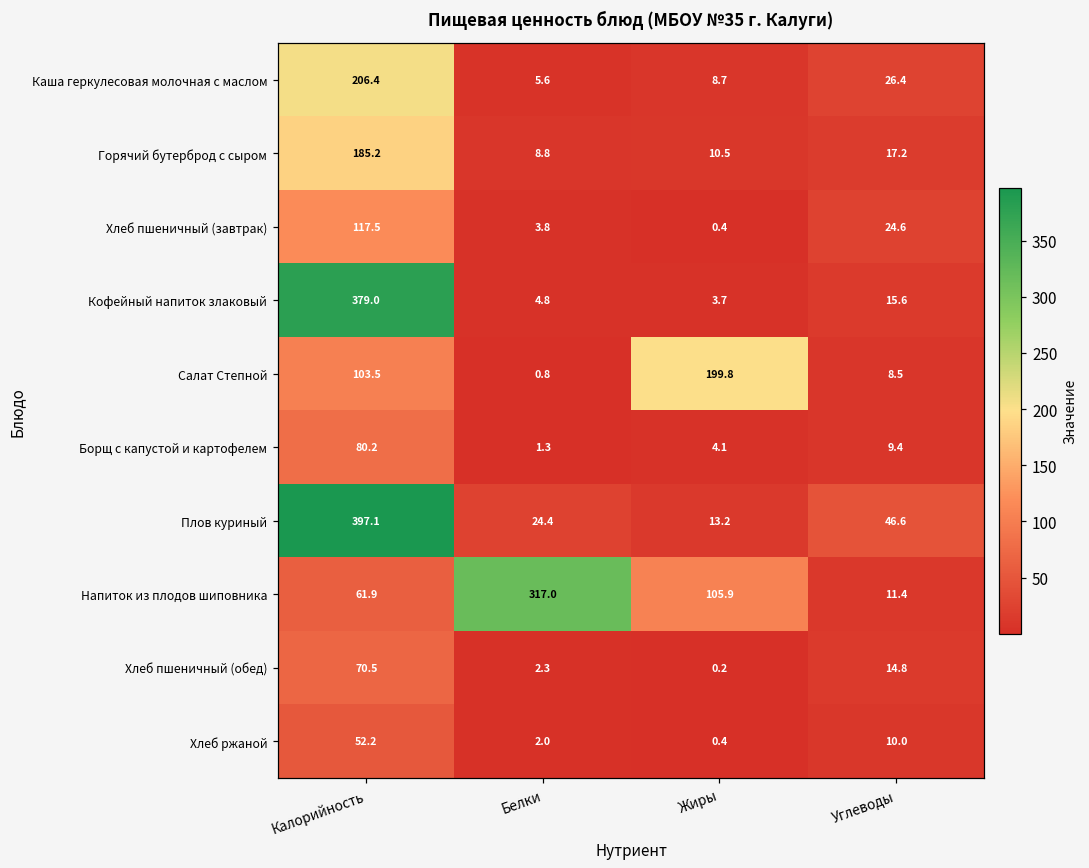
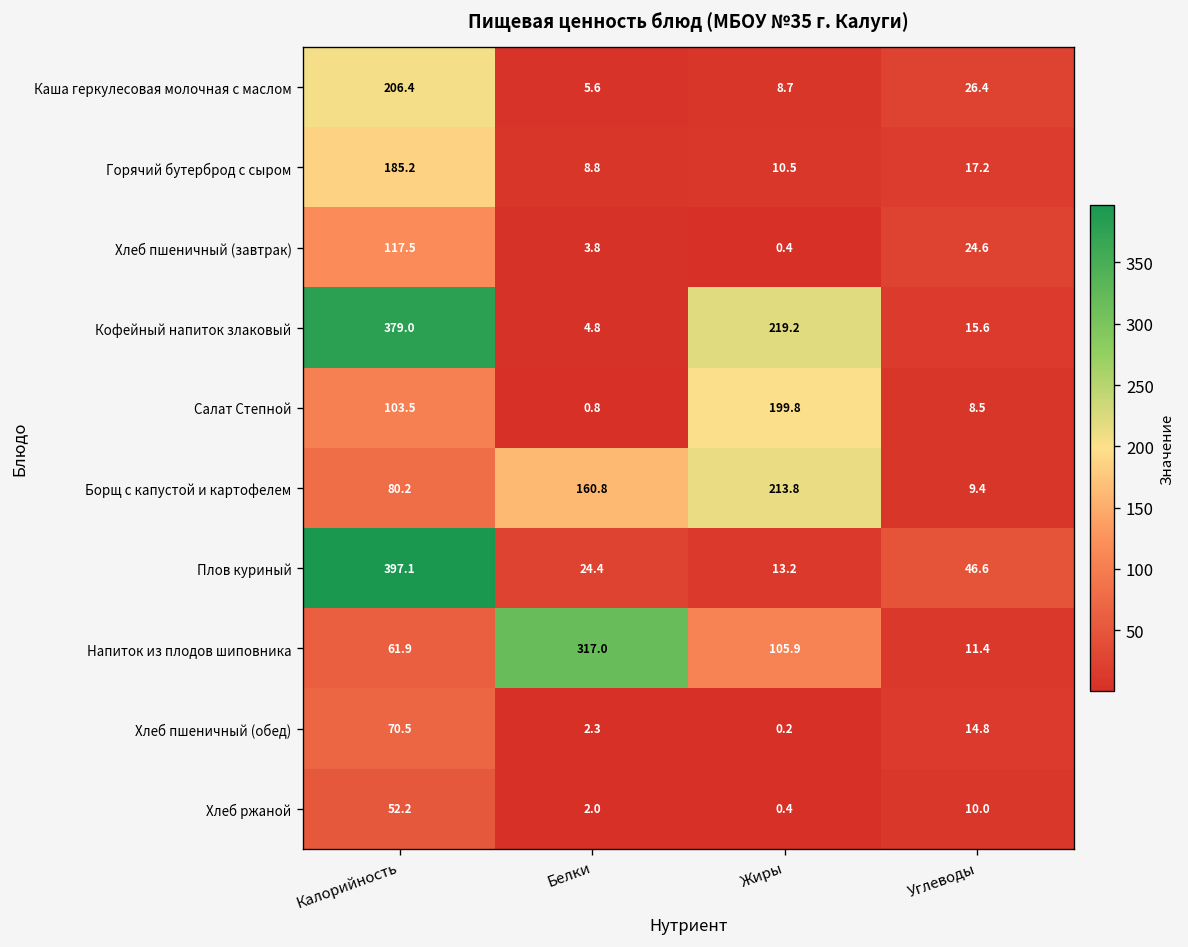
  {
    "Каша геркулесовая молочная с маслом": {
      "Калорийность": 206.4,
      "Белки": 5.6,
      "Жиры": 8.7,
      "Углеводы": 26.4
    },
    "Горячий бутерброд с сыром": {
      "Калорийность": 185.2,
      "Белки": 8.8,
      "Жиры": 10.5,
      "Углеводы": 17.2
    },
    "Хлеб пшеничный (завтрак)": {
      "Калорийность": 117.5,
      "Белки": 3.8,
      "Жиры": 0.4,
      "Углеводы": 24.6
    },
    "Кофейный напиток злаковый": {
      "Калорийность": 379.0,
      "Белки": 4.8,
-     "Жиры": 3.7,
+     "Жиры": 219.2,
      "Углеводы": 15.6
    },
    "Салат Степной": {
      "Калорийность": 103.5,
      "Белки": 0.8,
      "Жиры": 199.8,
      "Углеводы": 8.5
    },
    "Борщ с капустой и картофелем": {
      "Калорийность": 80.2,
-     "Белки": 1.3,
-     "Жиры": 4.1,
+     "Белки": 160.8,
+     "Жиры": 213.8,
      "Углеводы": 9.4
    },
    "Плов куриный": {
      "Калорийность": 397.1,
      "Белки": 24.4,
      "Жиры": 13.2,
      "Углеводы": 46.6
    },
    "Напиток из плодов шиповника": {
      "Калорийность": 61.9,
      "Белки": 317.0,
      "Жиры": 105.9,
      "Углеводы": 11.4
    },
    "Хлеб пшеничный (обед)": {
      "Калорийность": 70.5,
      "Белки": 2.3,
      "Жиры": 0.2,
      "Углеводы": 14.8
    },
    "Хлеб ржаной": {
      "Калорийность": 52.2,
      "Белки": 2.0,
      "Жиры": 0.4,
      "Углеводы": 10.0
    }
  }
